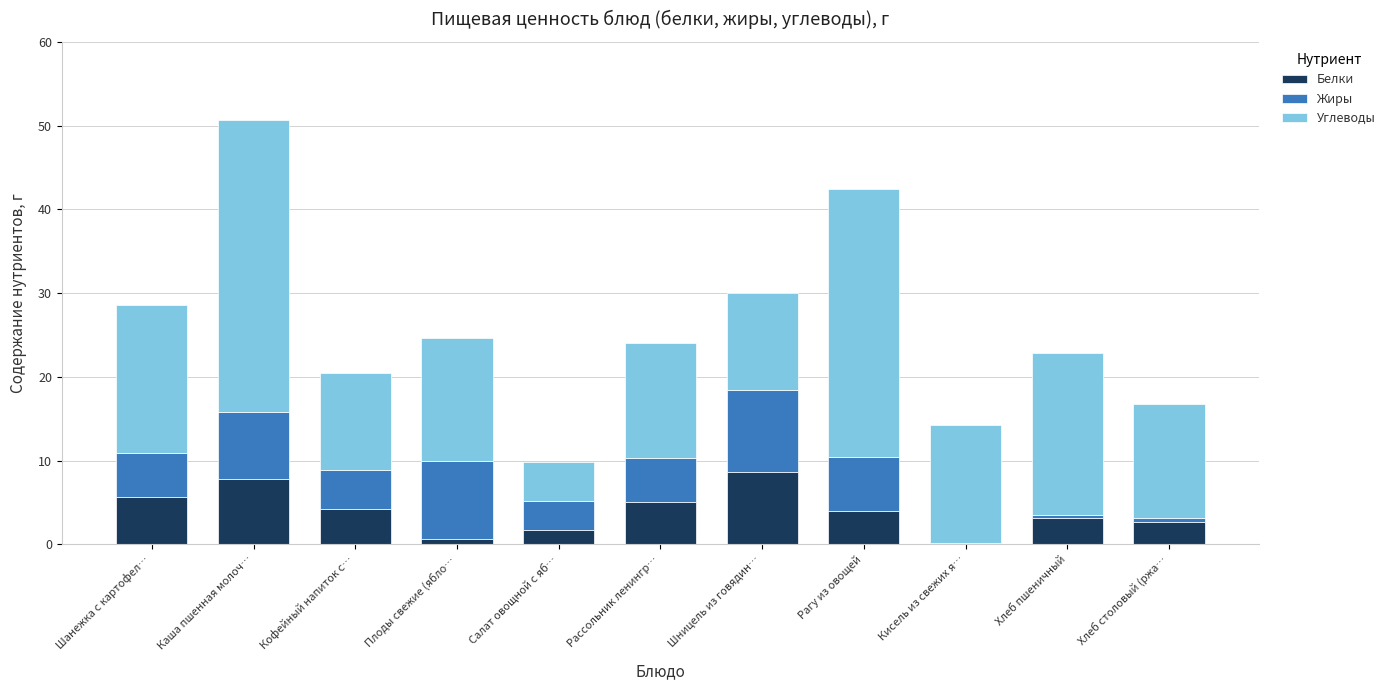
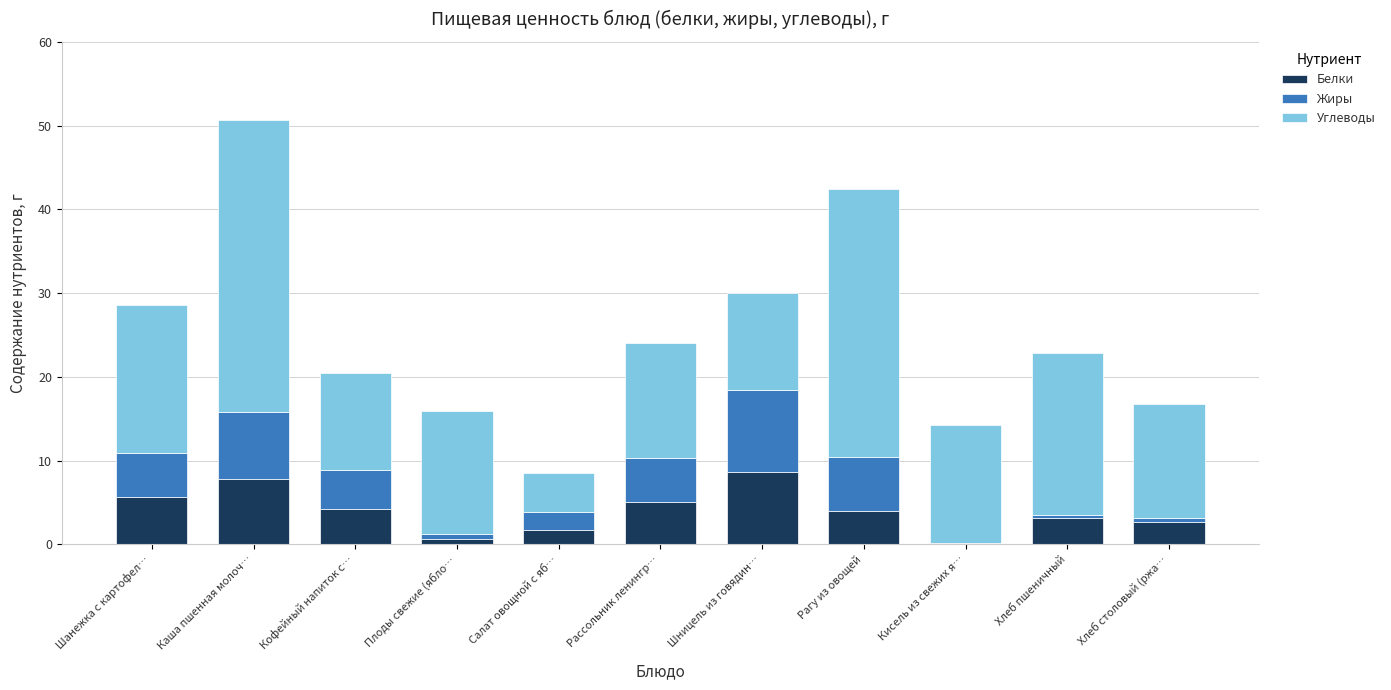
  {
    "Белки": {
      "Шанежка с картофел…": 6,
      "Каша пшенная молоч…": 8,
      "Кофейный напиток с…": 4,
      "Плоды свежие (ябло…": 1,
      "Салат овощной с яб…": 2,
      "Рассольник ленингр…": 5,
      "Шницель из говядин…": 9,
      "Рагу из овощей": 4,
      "Хлеб пшеничный": 3,
      "Хлеб столовый (ржа…": 3
    },
    "Жиры": {
      "Шанежка с картофел…": 5,
      "Каша пшенная молоч…": 8,
      "Кофейный напиток с…": 5,
-     "Плоды свежие (ябло…": 9,
-     "Салат овощной с яб…": 3,
+     "Плоды свежие (ябло…": 1,
+     "Салат овощной с яб…": 2,
      "Рассольник ленингр…": 5,
      "Шницель из говядин…": 10,
      "Рагу из овощей": 6,
      "Хлеб пшеничный": 0,
      "Хлеб столовый (ржа…": 0
    },
    "Углеводы": {
      "Шанежка с картофел…": 18,
      "Каша пшенная молоч…": 35,
      "Кофейный напиток с…": 12,
      "Плоды свежие (ябло…": 15,
      "Салат овощной с яб…": 5,
      "Рассольник ленингр…": 14,
      "Шницель из говядин…": 12,
      "Рагу из овощей": 32,
      "Кисель из свежих я…": 14,
      "Хлеб пшеничный": 19,
      "Хлеб столовый (ржа…": 14
    }
  }
